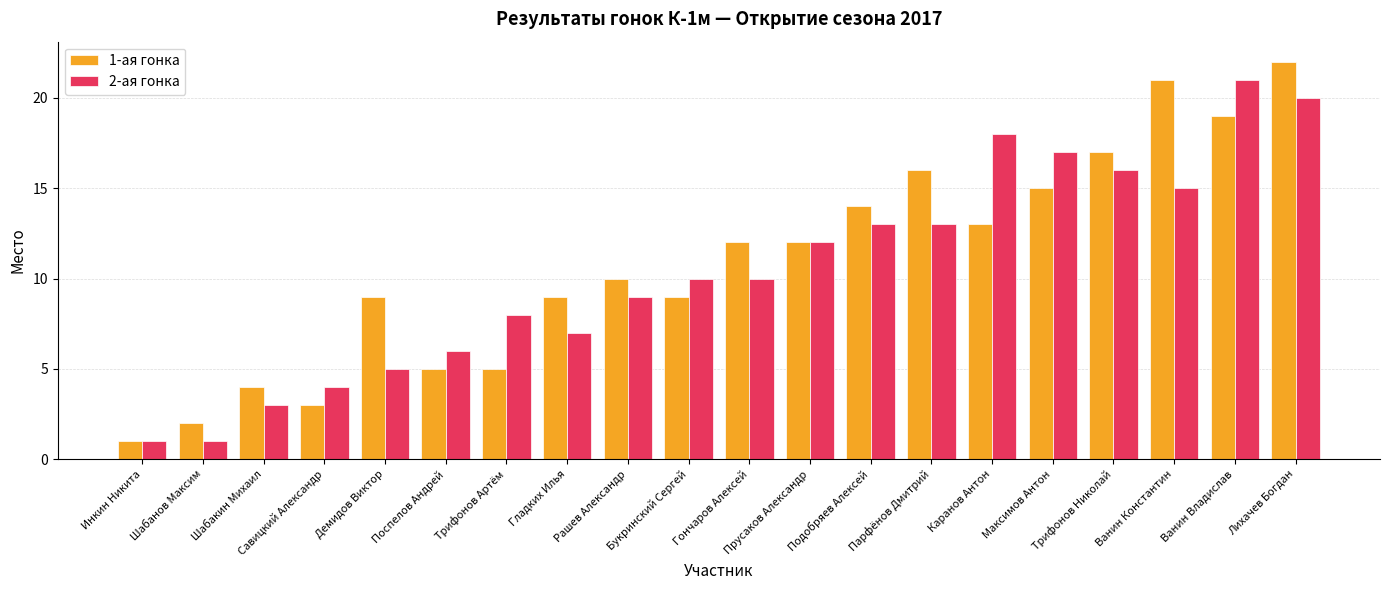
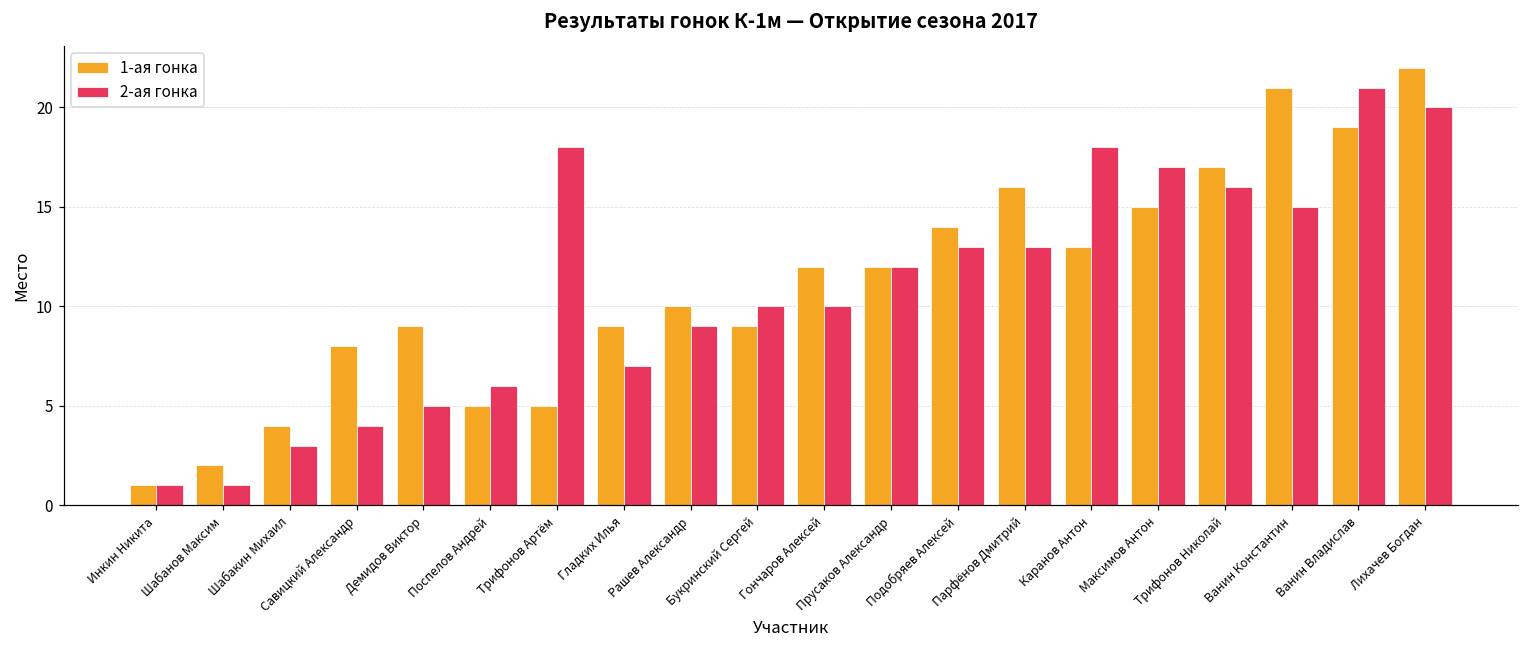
  {
    "1-ая гонка": {
      "Инкин Никита": 1,
      "Шабанов Максим": 2,
      "Шабакин Михаил": 4,
-     "Савицкий Александр": 3,
+     "Савицкий Александр": 8,
      "Демидов Виктор": 9,
      "Поспелов Андрей": 5,
      "Трифонов Артём": 5,
      "Гладких Илья": 9,
      "Рашев Александр": 10,
      "Букринский Сергей": 9,
      "Гончаров Алексей": 12,
      "Прусаков Александр": 12,
      "Подобряев Алексей": 14,
      "Парфёнов Дмитрий": 16,
      "Каранов Антон": 13,
      "Максимов Антон": 15,
      "Трифонов Николай": 17,
      "Ванин Константин": 21,
      "Ванин Владислав": 19,
      "Лихачев Богдан": 22
    },
    "2-ая гонка": {
      "Инкин Никита": 1,
      "Шабанов Максим": 1,
      "Шабакин Михаил": 3,
      "Савицкий Александр": 4,
      "Демидов Виктор": 5,
      "Поспелов Андрей": 6,
-     "Трифонов Артём": 8,
+     "Трифонов Артём": 18,
      "Гладких Илья": 7,
      "Рашев Александр": 9,
      "Букринский Сергей": 10,
      "Гончаров Алексей": 10,
      "Прусаков Александр": 12,
      "Подобряев Алексей": 13,
      "Парфёнов Дмитрий": 13,
      "Каранов Антон": 18,
      "Максимов Антон": 17,
      "Трифонов Николай": 16,
      "Ванин Константин": 15,
      "Ванин Владислав": 21,
      "Лихачев Богдан": 20
    }
  }
